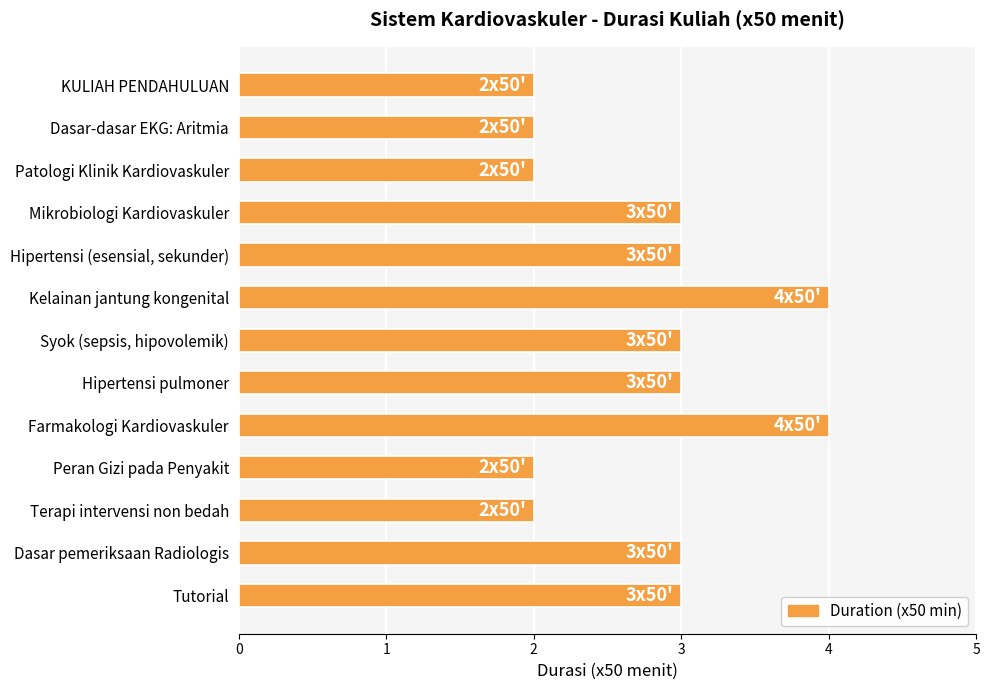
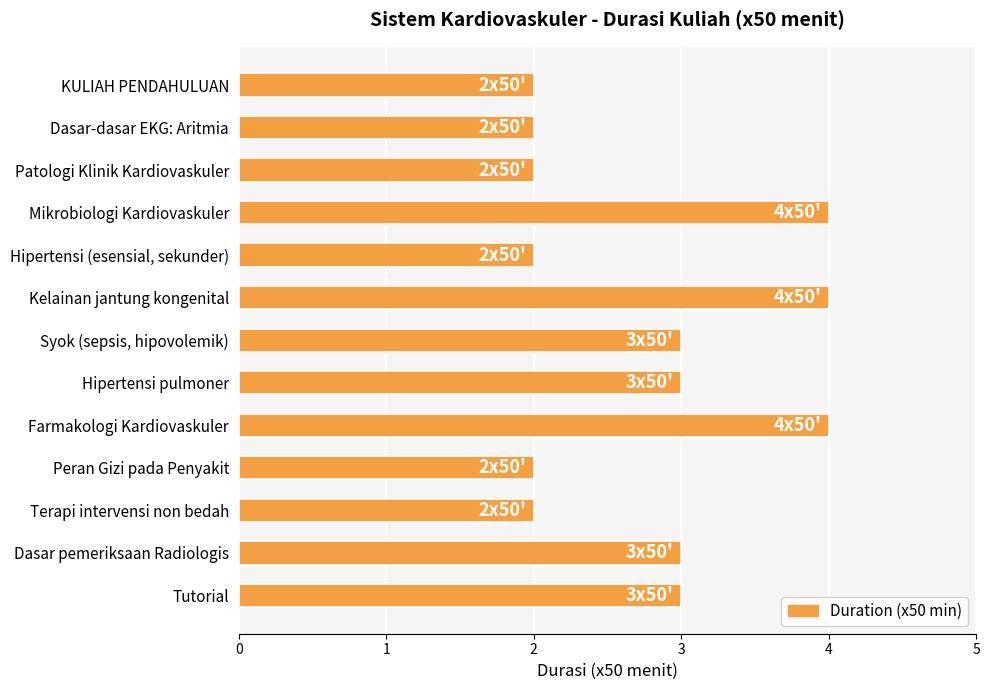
  {
    "KULIAH PENDAHULUAN": "2x50'",
    "Dasar-dasar EKG: Aritmia": "2x50'",
    "Patologi Klinik Kardiovaskuler": "2x50'",
-   "Mikrobiologi Kardiovaskuler": "3x50'",
-   "Hipertensi (esensial, sekunder)": "3x50'",
+   "Mikrobiologi Kardiovaskuler": "4x50'",
+   "Hipertensi (esensial, sekunder)": "2x50'",
    "Kelainan jantung kongenital": "4x50'",
    "Syok (sepsis, hipovolemik)": "3x50'",
    "Hipertensi pulmoner": "3x50'",
    "Farmakologi Kardiovaskuler": "4x50'",
    "Peran Gizi pada Penyakit": "2x50'",
    "Terapi intervensi non bedah": "2x50'",
    "Dasar pemeriksaan Radiologis": "3x50'",
    "Tutorial": "3x50'"
  }
